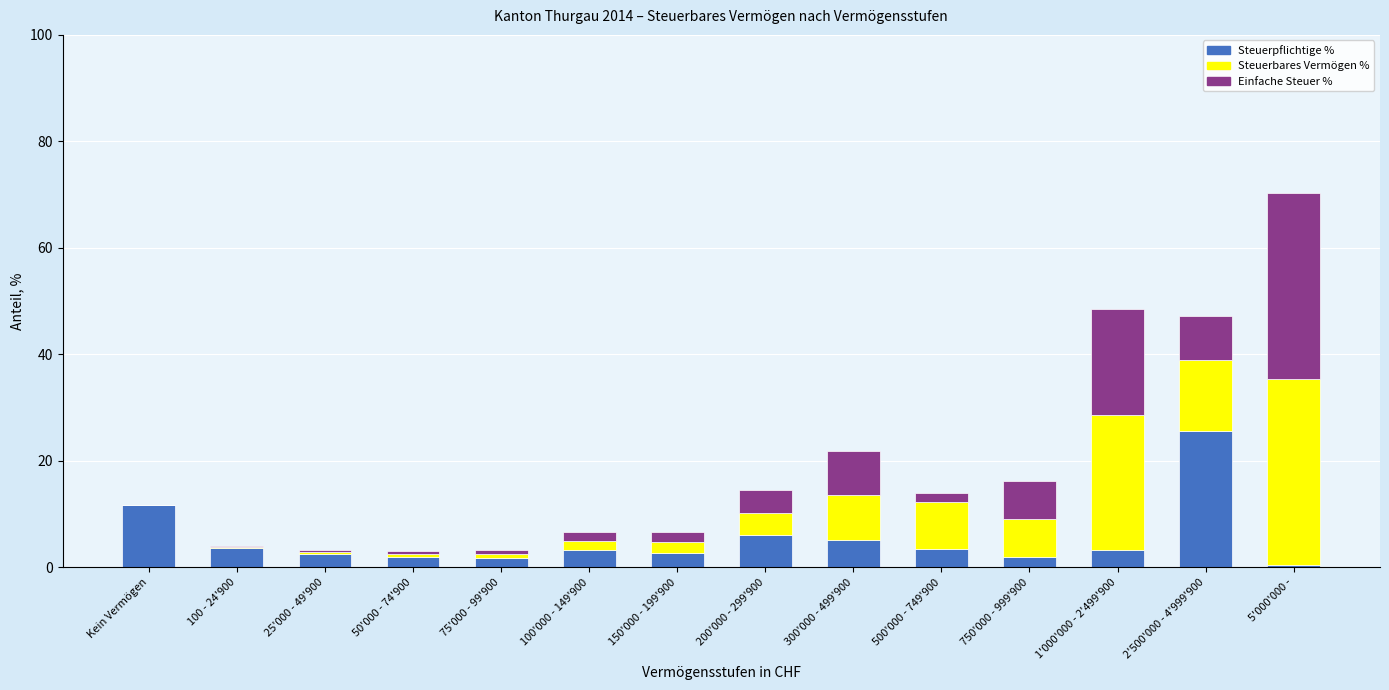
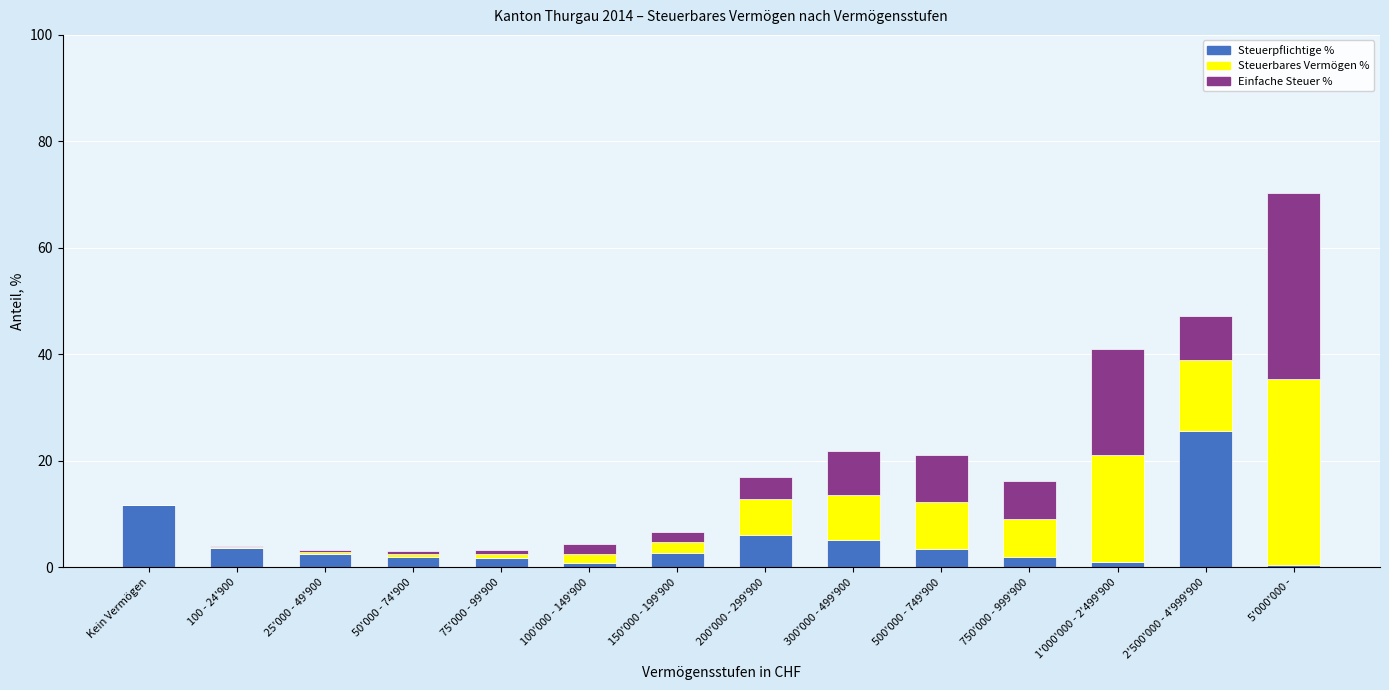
  {
    "Steuerpflichtige %": {
      "Kein Vermögen": 12,
      "100 - 24'900": 4,
      "25'000 - 49'900": 3,
      "50'000 - 74'900": 2,
      "75'000 - 99'900": 2,
-     "100'000 - 149'900": 3,
+     "100'000 - 149'900": 1,
      "150'000 - 199'900": 3,
      "200'000 - 299'900": 6,
      "300'000 - 499'900": 5,
      "500'000 - 749'900": 4,
      "750'000 - 999'900": 2,
-     "1'000'000 - 2'499'900": 3,
+     "1'000'000 - 2'499'900": 1,
      "2'500'000 - 4'999'900": 26,
      "5'000'000 -": 1
    },
    "Steuerbares Vermögen %": {
      "Kein Vermögen": 0,
      "50'000 - 74'900": 1,
      "75'000 - 99'900": 1,
      "100'000 - 149'900": 2,
      "150'000 - 199'900": 2,
-     "200'000 - 299'900": 4,
+     "200'000 - 299'900": 7,
      "300'000 - 499'900": 8,
      "500'000 - 749'900": 9,
      "750'000 - 999'900": 7,
-     "1'000'000 - 2'499'900": 25,
+     "1'000'000 - 2'499'900": 20,
      "2'500'000 - 4'999'900": 13,
      "5'000'000 -": 35
    },
    "Einfache Steuer %": {
      "Kein Vermögen": 0,
      "50'000 - 74'900": 1,
      "75'000 - 99'900": 1,
      "100'000 - 149'900": 2,
      "150'000 - 199'900": 2,
      "200'000 - 299'900": 4,
      "300'000 - 499'900": 8,
-     "500'000 - 749'900": 2,
+     "500'000 - 749'900": 9,
      "750'000 - 999'900": 7,
      "1'000'000 - 2'499'900": 20,
      "2'500'000 - 4'999'900": 8,
      "5'000'000 -": 35
    }
  }
